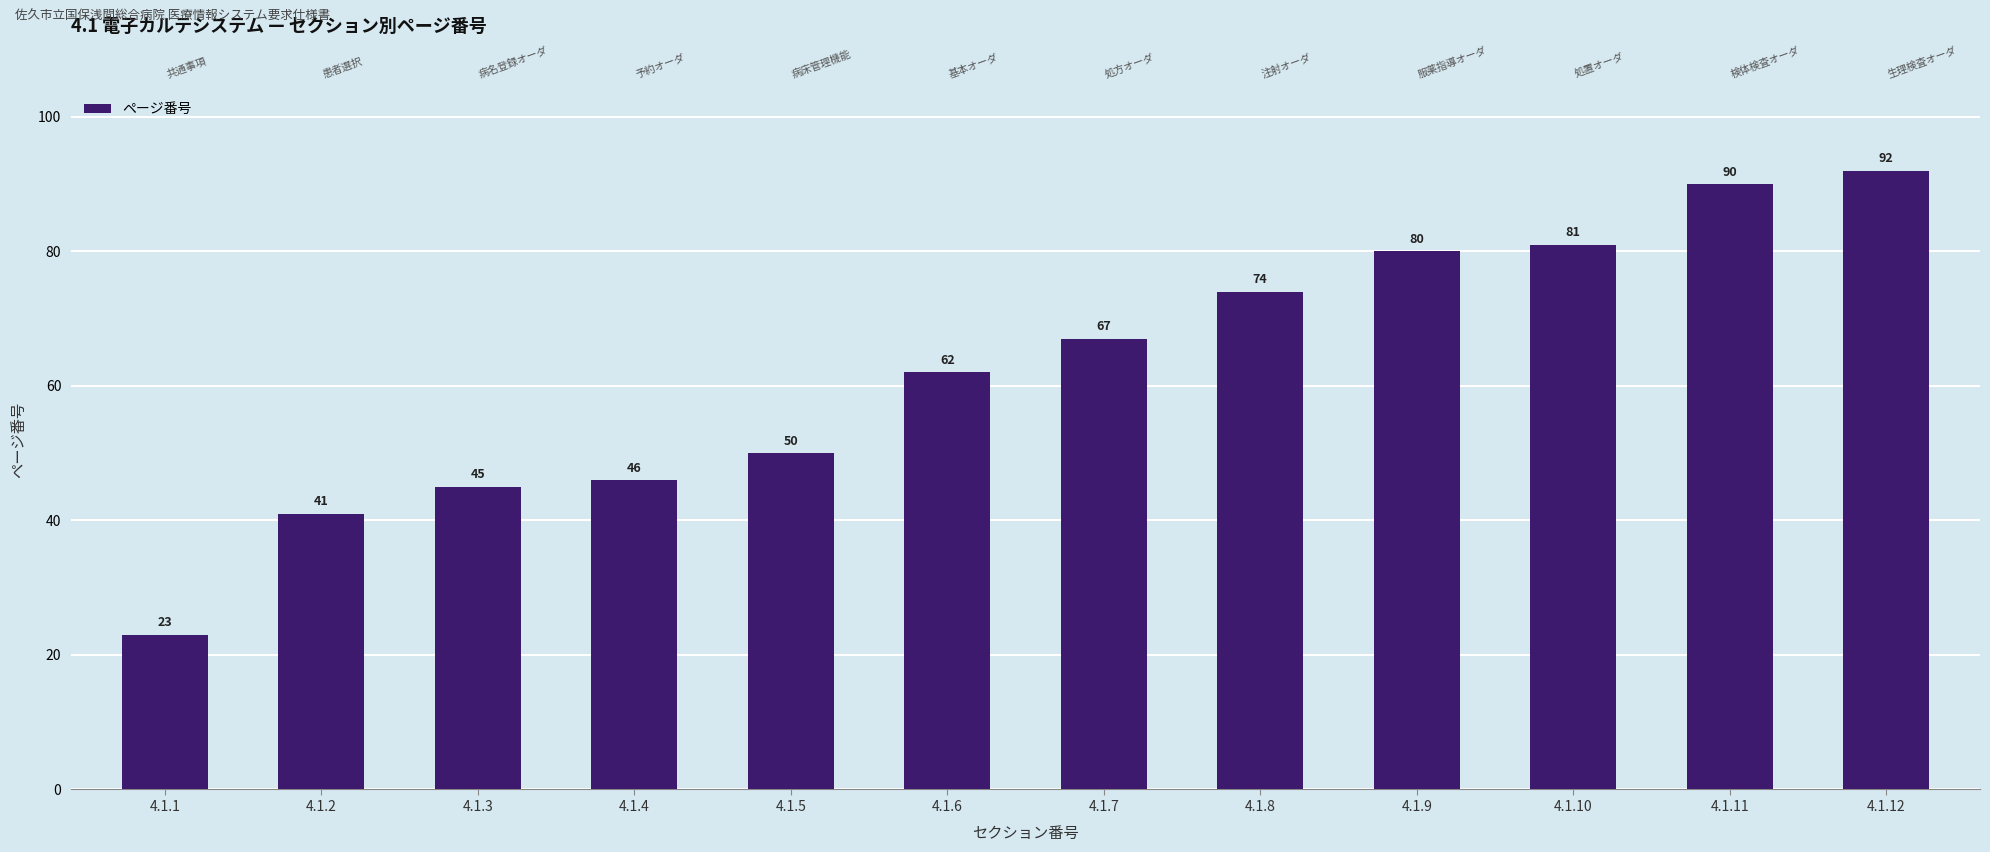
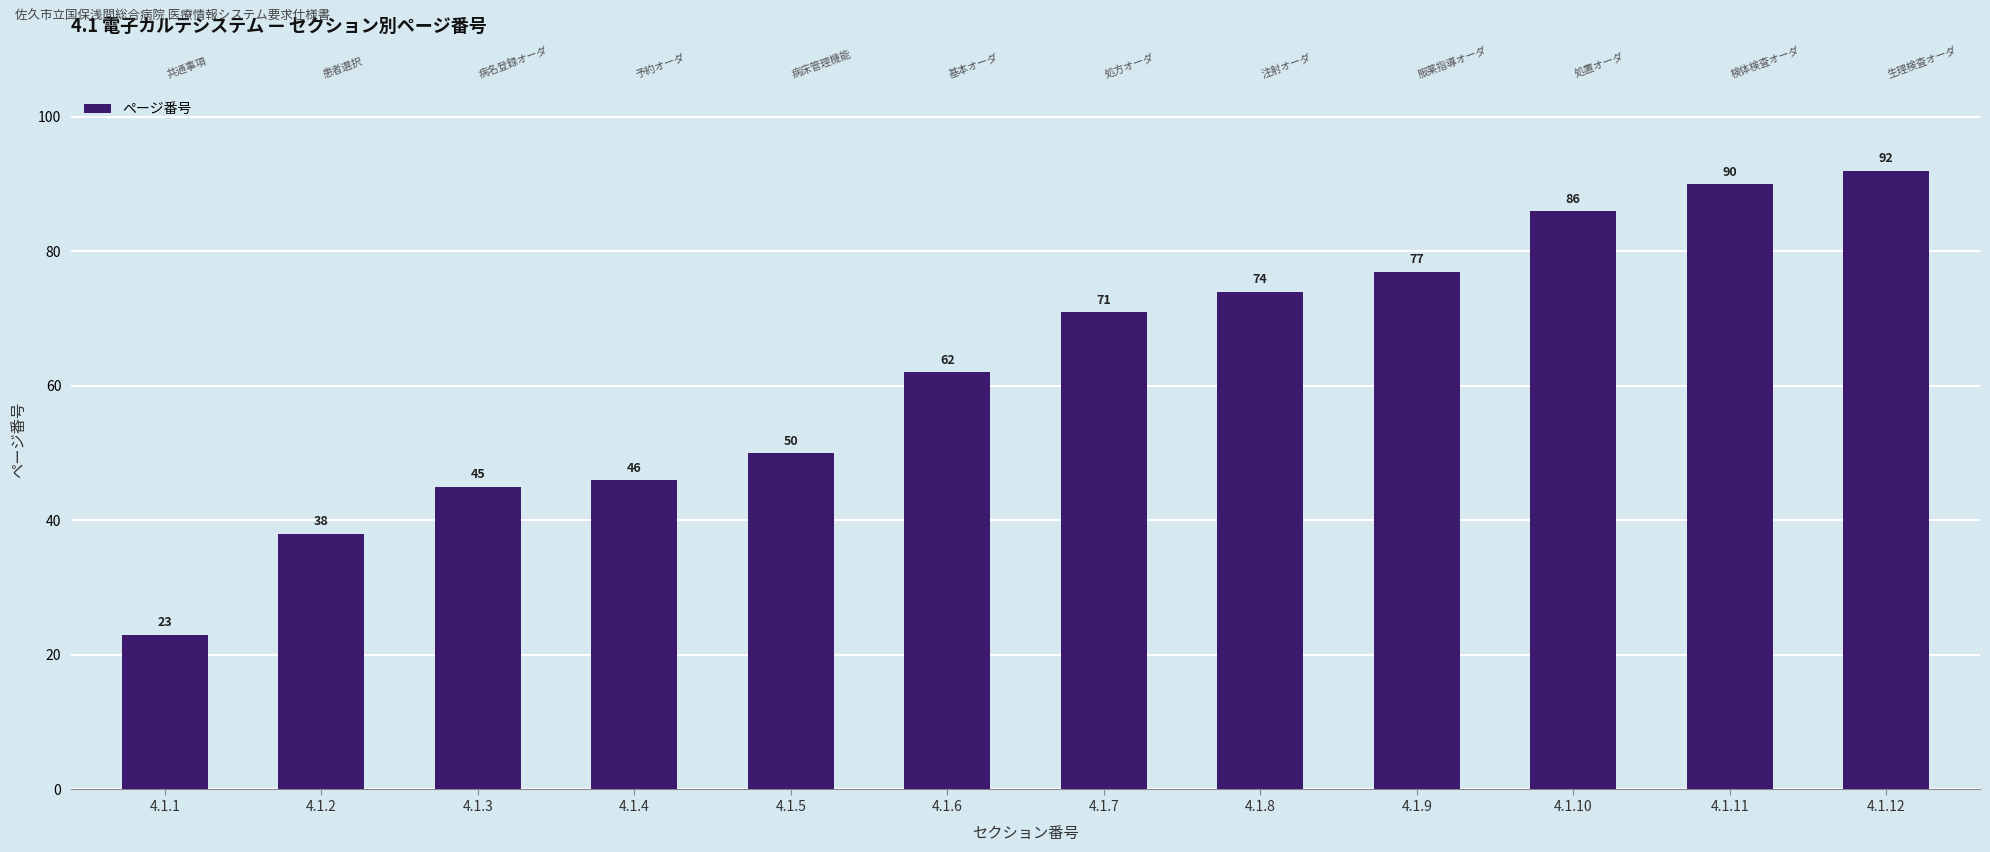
  {
    "4.1.1": 23,
-   "4.1.2": 41,
+   "4.1.2": 38,
    "4.1.3": 45,
    "4.1.4": 46,
    "4.1.5": 50,
    "4.1.6": 62,
-   "4.1.7": 67,
+   "4.1.7": 71,
    "4.1.8": 74,
-   "4.1.9": 80,
-   "4.1.10": 81,
+   "4.1.9": 77,
+   "4.1.10": 86,
    "4.1.11": 90,
    "4.1.12": 92
  }
